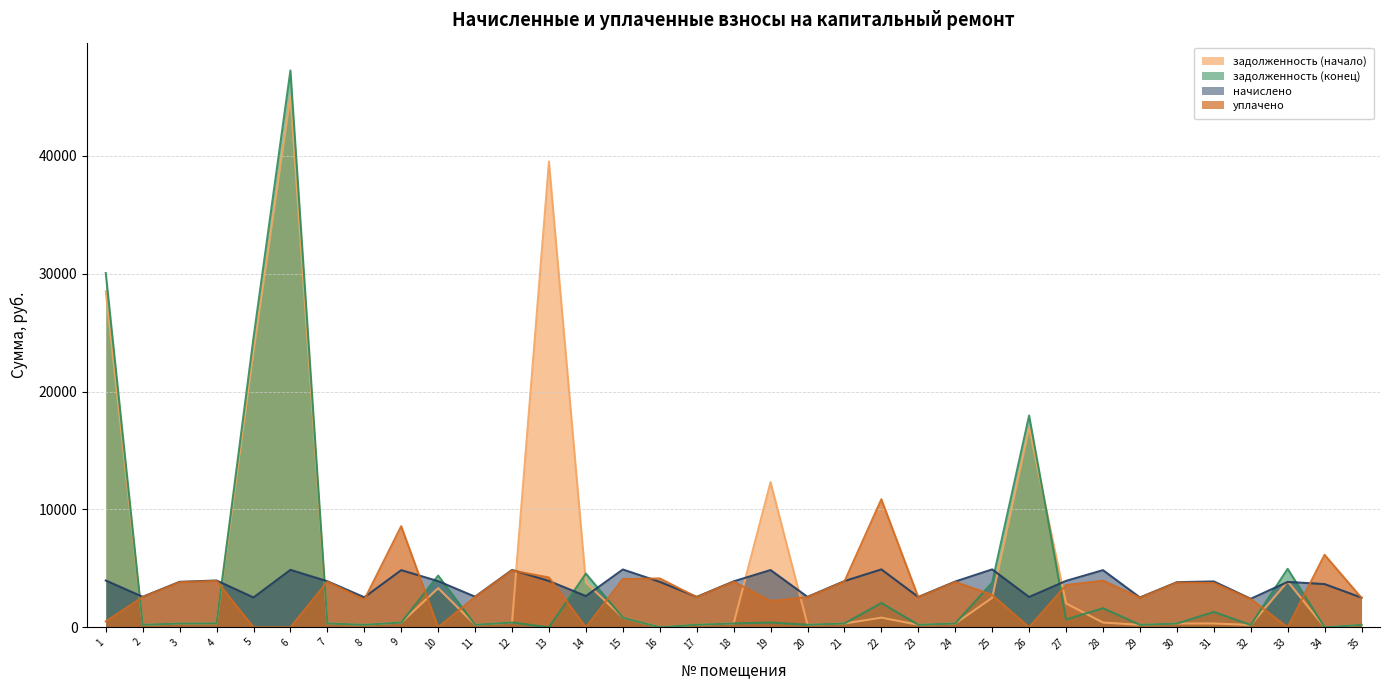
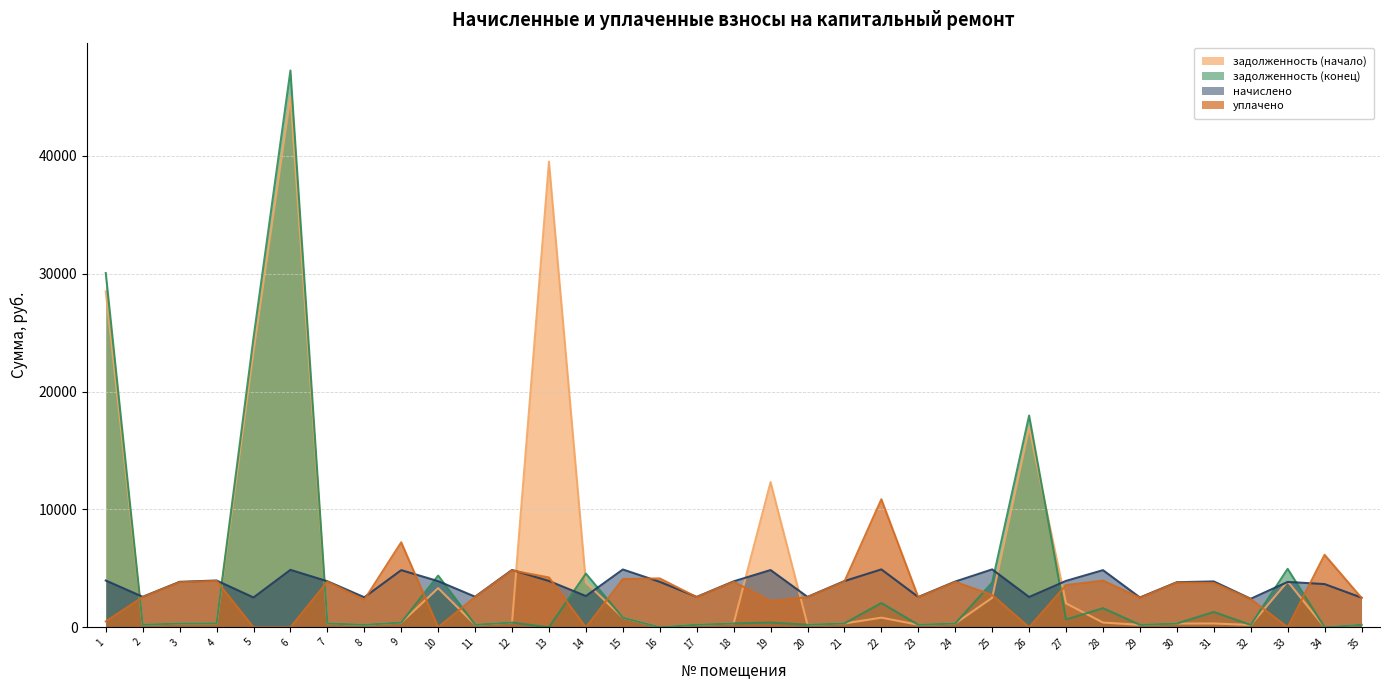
  {
    "задолженность (начало)": {
      "1": 28500,
      "5": 23400,
      "6": 45100,
      "10": 3300,
      "13": 39500,
      "14": 3800,
      "19": 12300,
      "22": 800,
      "25": 2500,
      "26": 17000,
      "27": 2000,
      "28": 400,
      "31": 300
    },
    "уплачено": {
      "1": 500,
      "5": 0,
      "6": 0,
-     "9": 8600,
+     "9": 7200,
      "10": 0,
      "13": 4200,
      "14": 0,
      "15": 4100,
      "16": 4100,
      "19": 2200,
      "22": 10900,
      "25": 2700,
      "26": 0,
      "27": 3600,
      "28": 4000,
      "33": 0,
      "34": 6200
    }
  }
